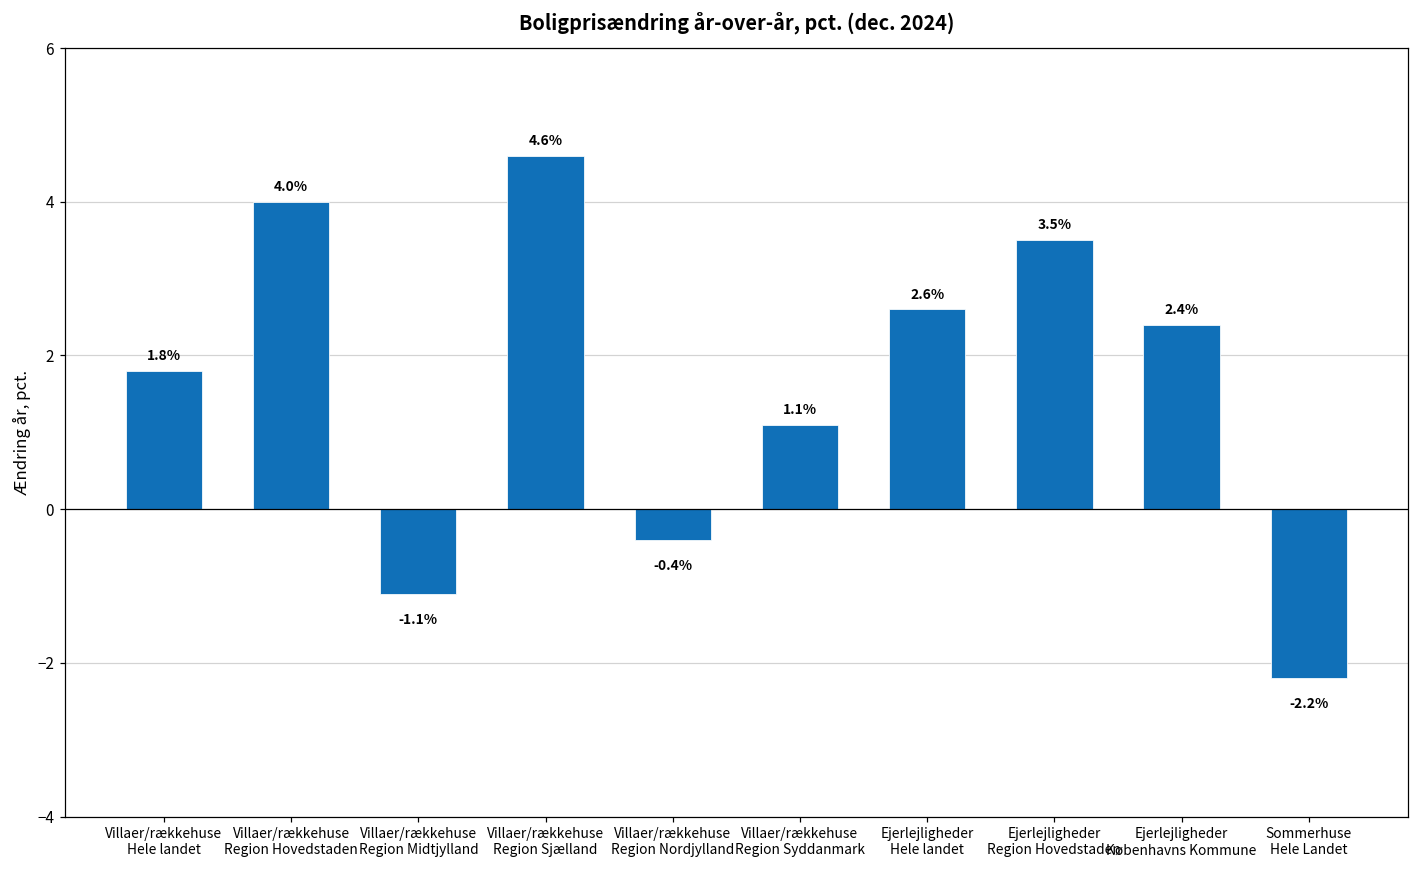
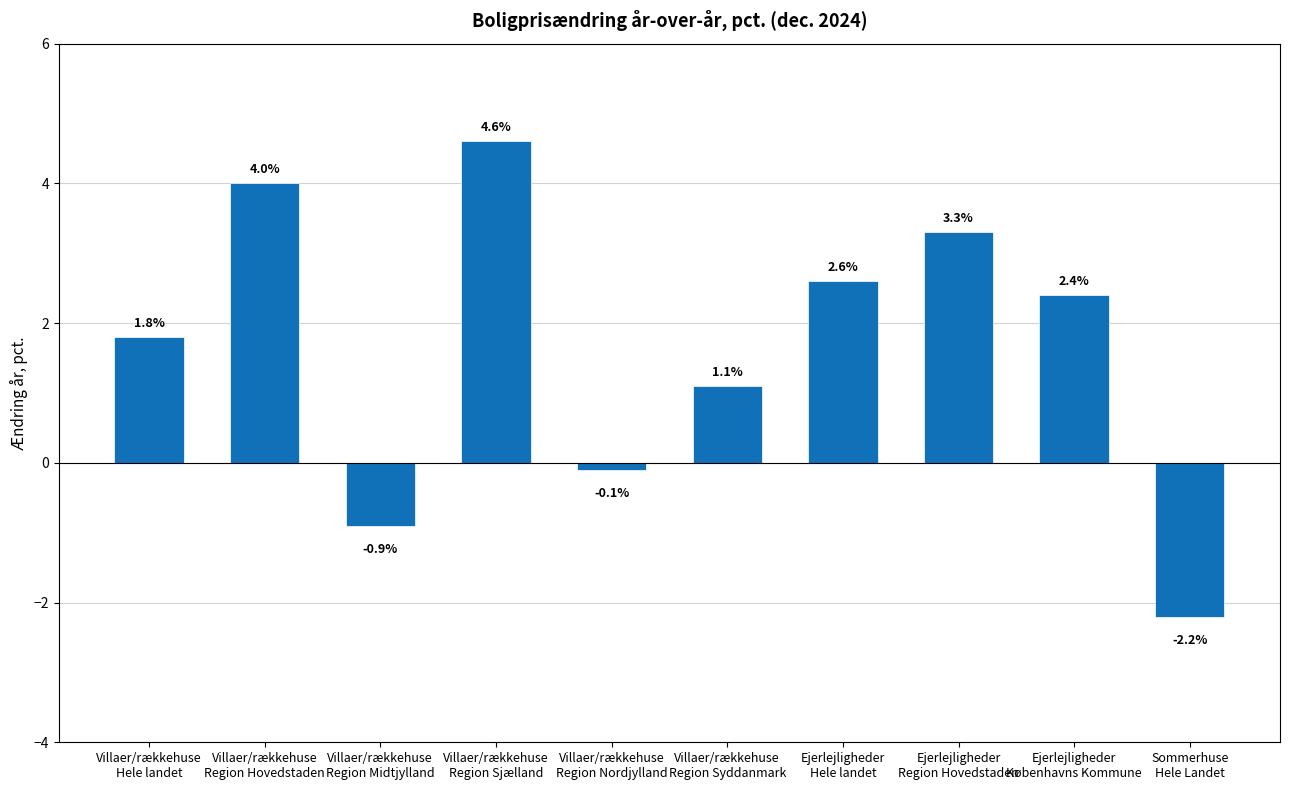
  {
    "Villaer/rækkehuse Hele landet": "1.8%",
    "Villaer/rækkehuse Region Hovedstaden": "4.0%",
-   "Villaer/rækkehuse Region Midtjylland": "-1.1%",
+   "Villaer/rækkehuse Region Midtjylland": "-0.9%",
    "Villaer/rækkehuse Region Sjælland": "4.6%",
-   "Villaer/rækkehuse Region Nordjylland": "-0.4%",
+   "Villaer/rækkehuse Region Nordjylland": "-0.1%",
    "Villaer/rækkehuse Region Syddanmark": "1.1%",
    "Ejerlejligheder Hele landet": "2.6%",
-   "Ejerlejligheder Region Hovedstaden": "3.5%",
+   "Ejerlejligheder Region Hovedstaden": "3.3%",
    "Ejerlejligheder Københavns Kommune": "2.4%",
    "Sommerhuse Hele Landet": "-2.2%"
  }
